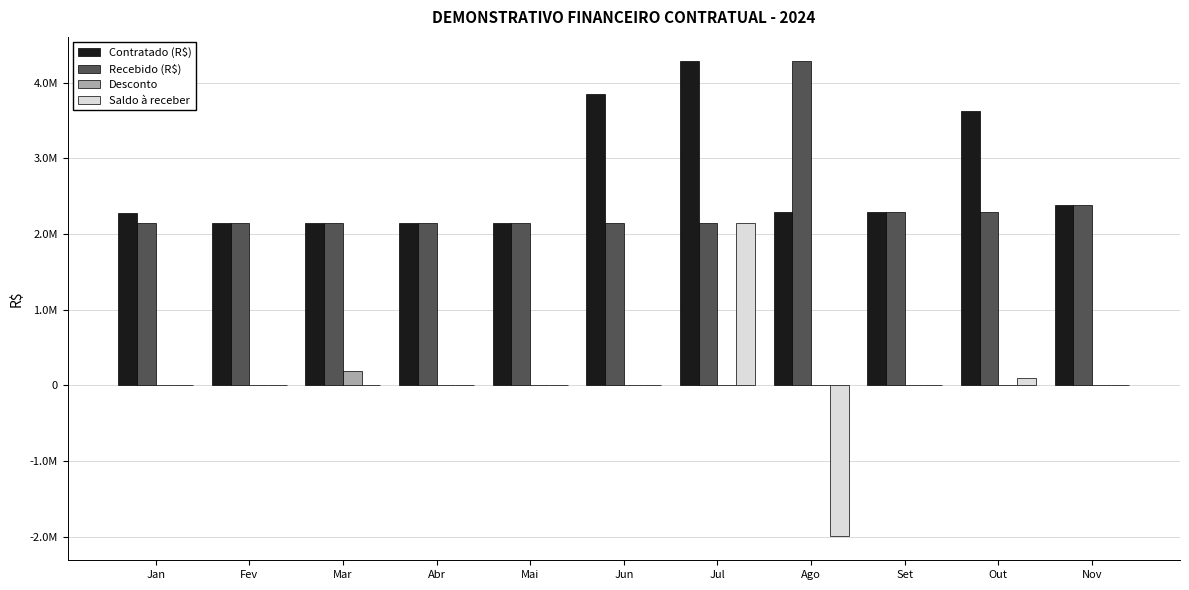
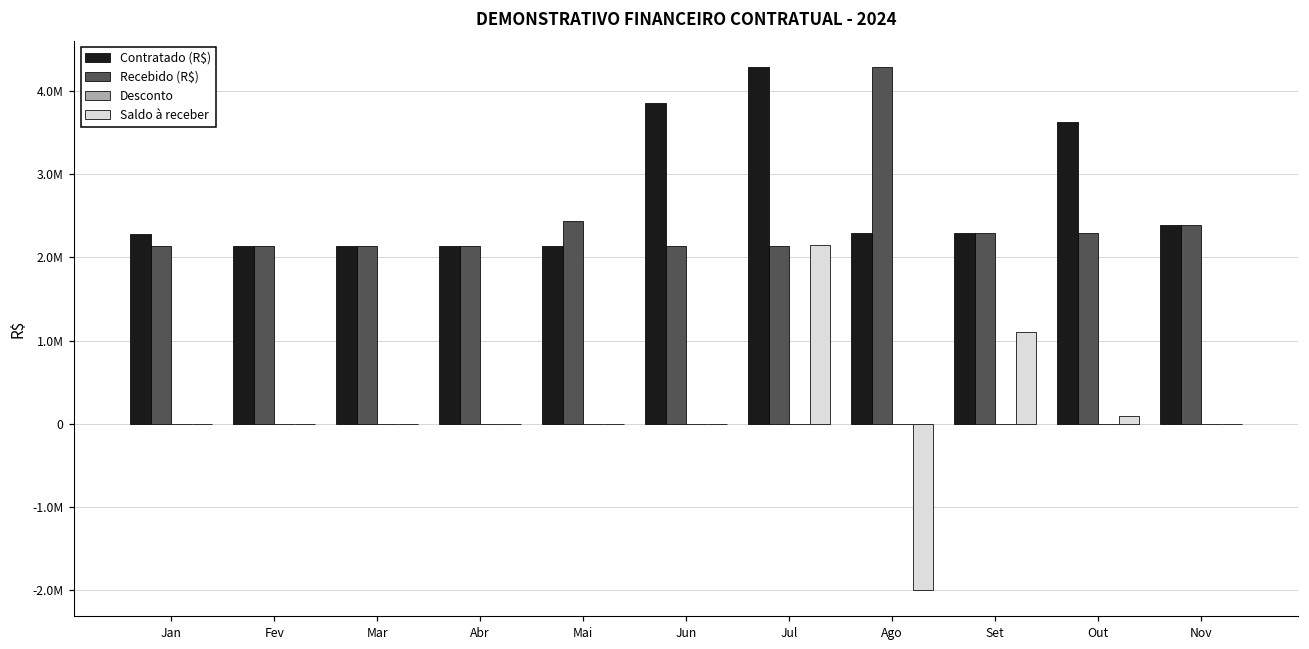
  {
    "Contratado (R$)": {
      "Jan": 2300000,
      "Fev": 2100000,
      "Mar": 2100000,
      "Abr": 2100000,
      "Mai": 2100000,
      "Jun": 3900000,
      "Jul": 4300000,
      "Ago": 2300000,
      "Set": 2300000,
      "Out": 3600000,
      "Nov": 2400000
    },
    "Recebido (R$)": {
      "Jan": 2100000,
      "Fev": 2100000,
      "Mar": 2100000,
      "Abr": 2100000,
-     "Mai": 2100000,
+     "Mai": 2400000,
      "Jun": 2100000,
      "Jul": 2100000,
      "Ago": 4300000,
      "Set": 2300000,
      "Out": 2300000,
      "Nov": 2400000
    },
    "Desconto": {
-     "Mar": 200000
+     "Mar": 0
    },
    "Saldo à receber": {
      "Jan": 0,
      "Mai": 0,
      "Jun": 0,
      "Jul": 2100000,
      "Ago": -2000000,
-     "Set": 0,
+     "Set": 1100000,
      "Out": 100000
    }
  }
